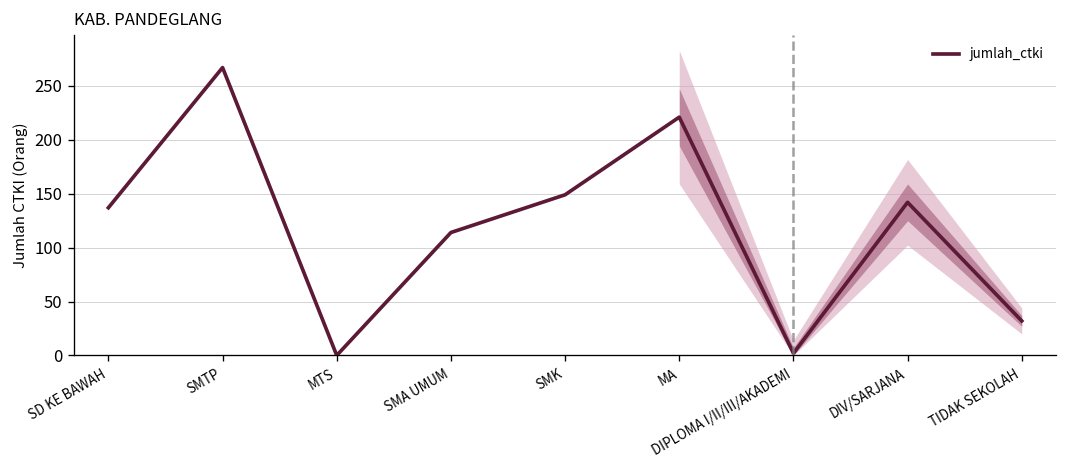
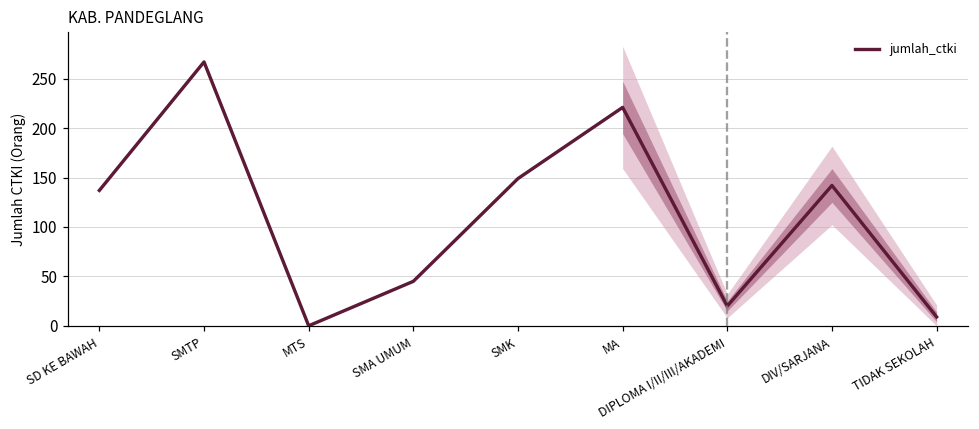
  {
    "jumlah_ctki": {
      "SD KE BAWAH": 140,
      "SMTP": 270,
      "MTS": 0,
-     "SMA UMUM": 110,
+     "SMA UMUM": 50,
      "SMK": 150,
      "MA": 220,
-     "DIPLOMA I/II/III/AKADEMI": 0,
+     "DIPLOMA I/II/III/AKADEMI": 20,
      "DIV/SARJANA": 140,
-     "TIDAK SEKOLAH": 30
+     "TIDAK SEKOLAH": 10
    }
  }
